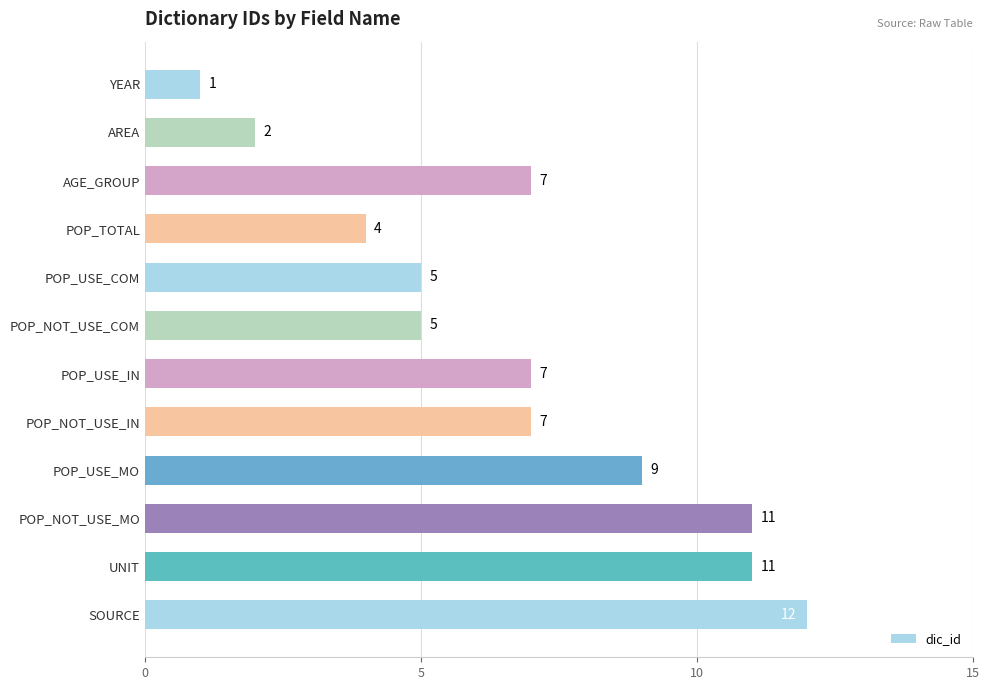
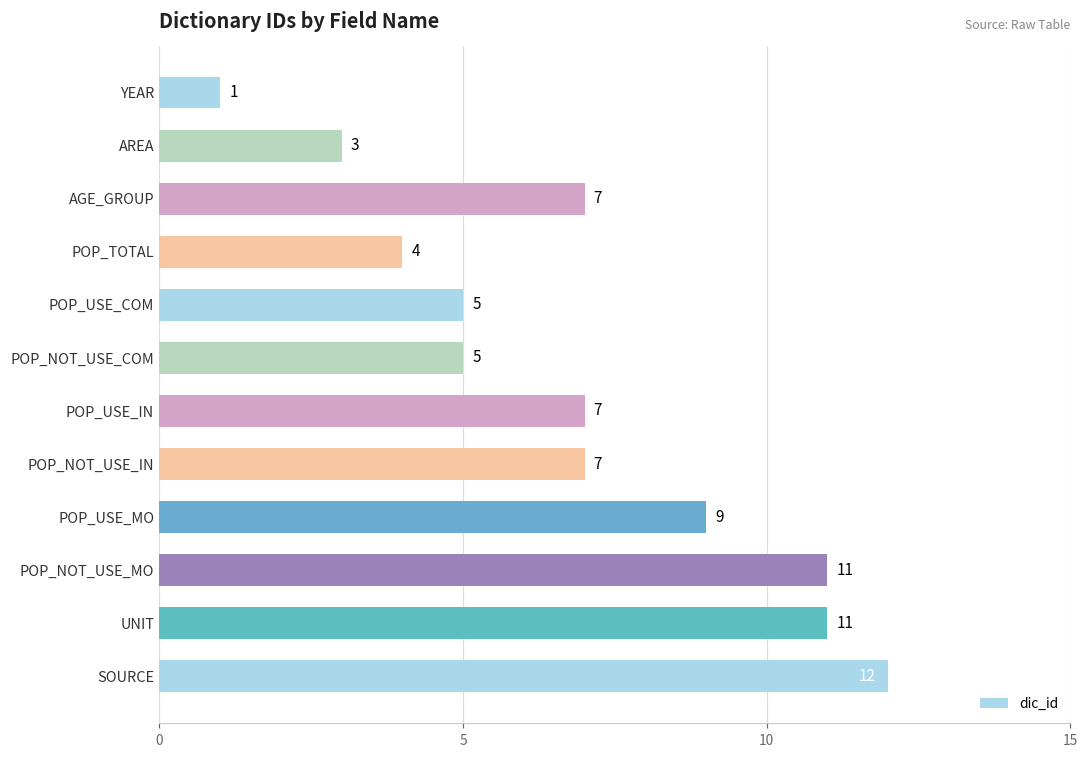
  {
    "YEAR": 1,
-   "AREA": 2,
+   "AREA": 3,
    "AGE_GROUP": 7,
    "POP_TOTAL": 4,
    "POP_USE_COM": 5,
    "POP_NOT_USE_COM": 5,
    "POP_USE_IN": 7,
    "POP_NOT_USE_IN": 7,
    "POP_USE_MO": 9,
    "POP_NOT_USE_MO": 11,
    "UNIT": 11,
    "SOURCE": 12
  }
